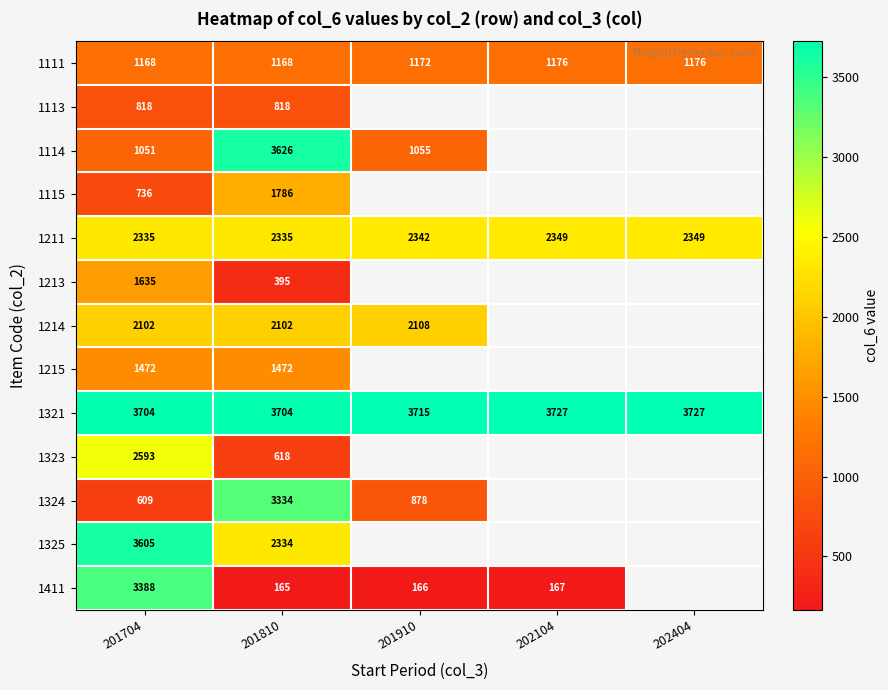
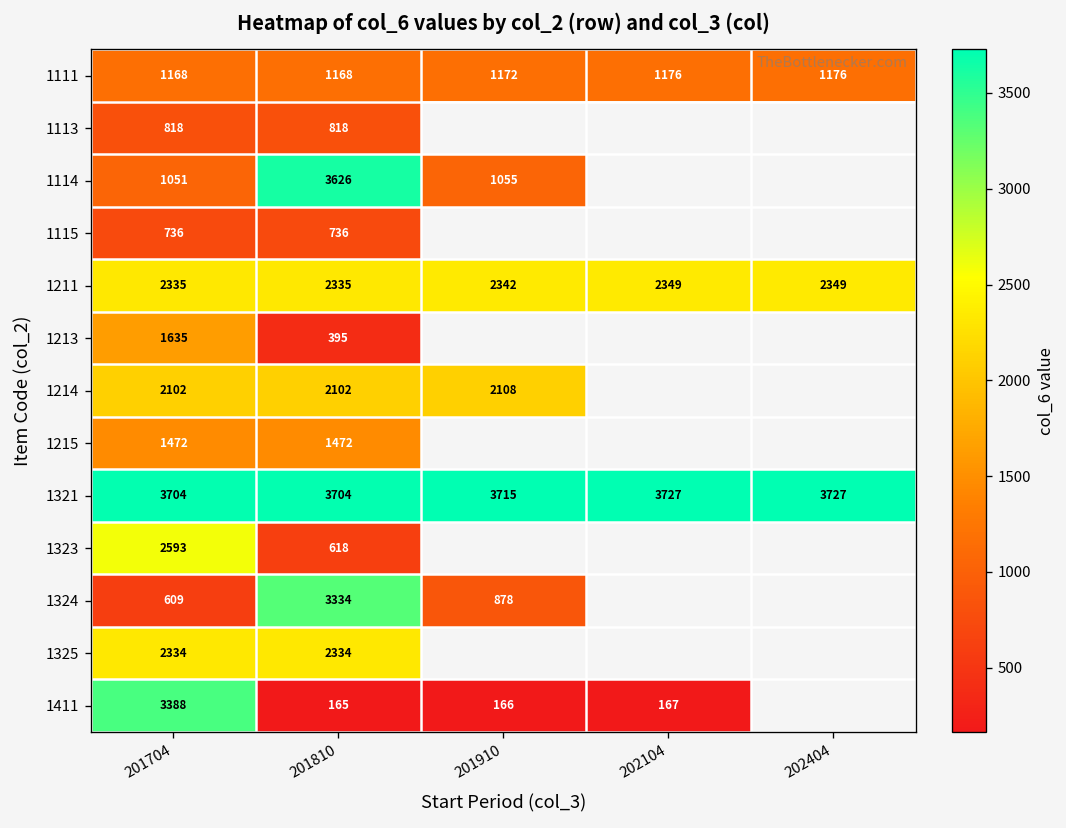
  {
    "1111": {
      "201704": 1168,
      "201810": 1168,
      "201910": 1172,
      "202104": 1176
    },
    "1113": {
      "201704": 818,
      "201810": 818
    },
    "1114": {
      "201704": 1051,
      "201810": 3626,
      "201910": 1055
    },
    "1115": {
      "201704": 736,
-     "201810": 1786
+     "201810": 736
    },
    "1211": {
      "201704": 2335,
      "201810": 2335,
      "201910": 2342,
      "202104": 2349,
      "202404": 2349
    },
    "1213": {
      "201704": 1635,
      "201810": 395
    },
    "1214": {
      "201704": 2102,
      "201810": 2102,
      "201910": 2108
    },
    "1215": {
      "201704": 1472,
      "201810": 1472
    },
    "1321": {
      "201704": 3704,
      "201810": 3704,
      "201910": 3715,
      "202104": 3727,
      "202404": 3727
    },
    "1323": {
      "201704": 2593,
      "201810": 618
    },
    "1324": {
      "201704": 609,
      "201810": 3334,
      "201910": 878
    },
    "1325": {
-     "201704": 3605,
+     "201704": 2334,
      "201810": 2334
    },
    "1411": {
      "201704": 3388,
      "201810": 165,
      "201910": 166,
      "202104": 167
    }
  }
